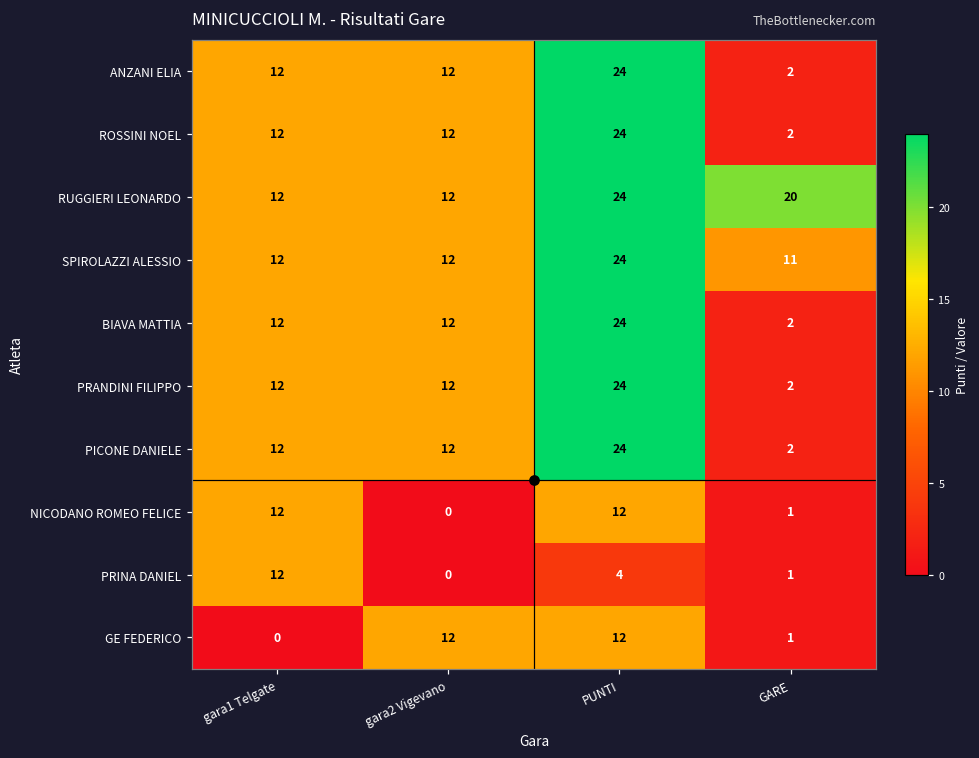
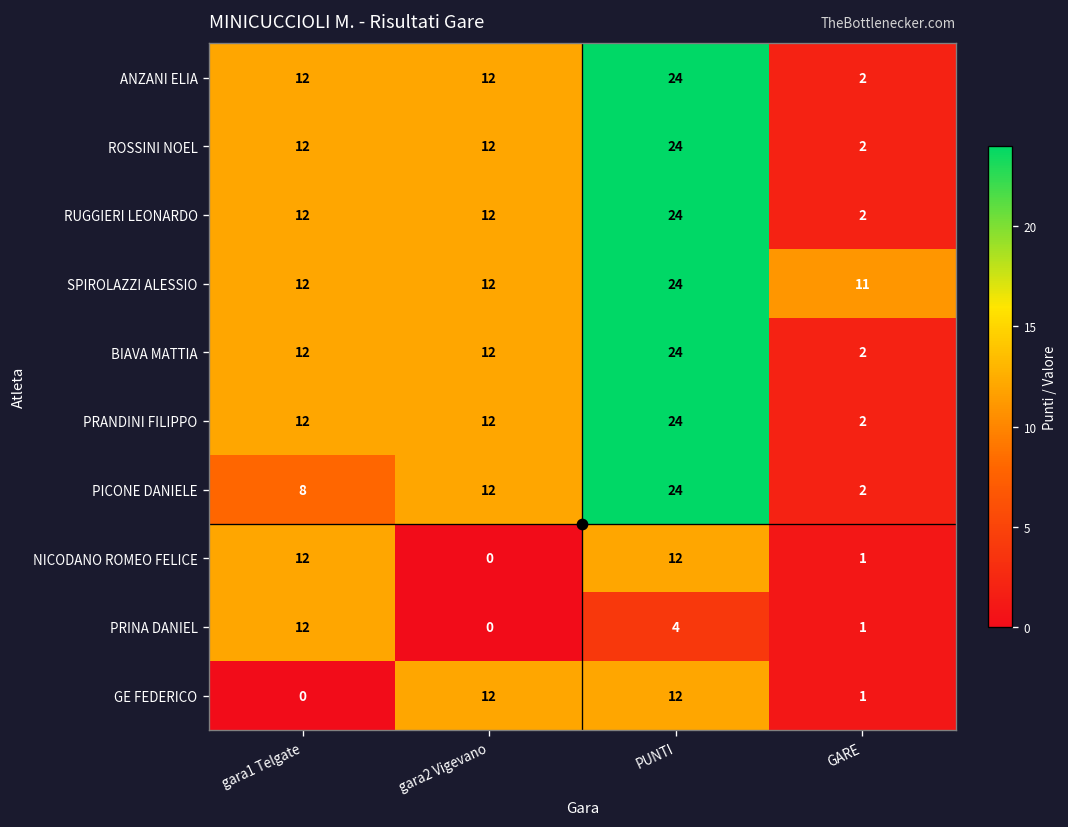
  {
    "ANZANI ELIA": {
      "gara1 Telgate": 12,
      "gara2 Vigevano": 12,
      "PUNTI": 24,
      "GARE": 2
    },
    "ROSSINI NOEL": {
      "gara1 Telgate": 12,
      "gara2 Vigevano": 12,
      "PUNTI": 24,
      "GARE": 2
    },
    "RUGGIERI LEONARDO": {
      "gara1 Telgate": 12,
      "gara2 Vigevano": 12,
      "PUNTI": 24,
-     "GARE": 20
+     "GARE": 2
    },
    "SPIROLAZZI ALESSIO": {
      "gara1 Telgate": 12,
      "gara2 Vigevano": 12,
      "PUNTI": 24,
      "GARE": 11
    },
    "BIAVA MATTIA": {
      "gara1 Telgate": 12,
      "gara2 Vigevano": 12,
      "PUNTI": 24,
      "GARE": 2
    },
    "PRANDINI FILIPPO": {
      "gara1 Telgate": 12,
      "gara2 Vigevano": 12,
      "PUNTI": 24,
      "GARE": 2
    },
    "PICONE DANIELE": {
-     "gara1 Telgate": 12,
+     "gara1 Telgate": 8,
      "gara2 Vigevano": 12,
      "PUNTI": 24,
      "GARE": 2
    },
    "NICODANO ROMEO FELICE": {
      "gara1 Telgate": 12,
      "gara2 Vigevano": 0,
      "PUNTI": 12,
      "GARE": 1
    },
    "PRINA DANIEL": {
      "gara1 Telgate": 12,
      "gara2 Vigevano": 0,
      "PUNTI": 4,
      "GARE": 1
    },
    "GE FEDERICO": {
      "gara1 Telgate": 0,
      "gara2 Vigevano": 12,
      "PUNTI": 12,
      "GARE": 1
    }
  }
